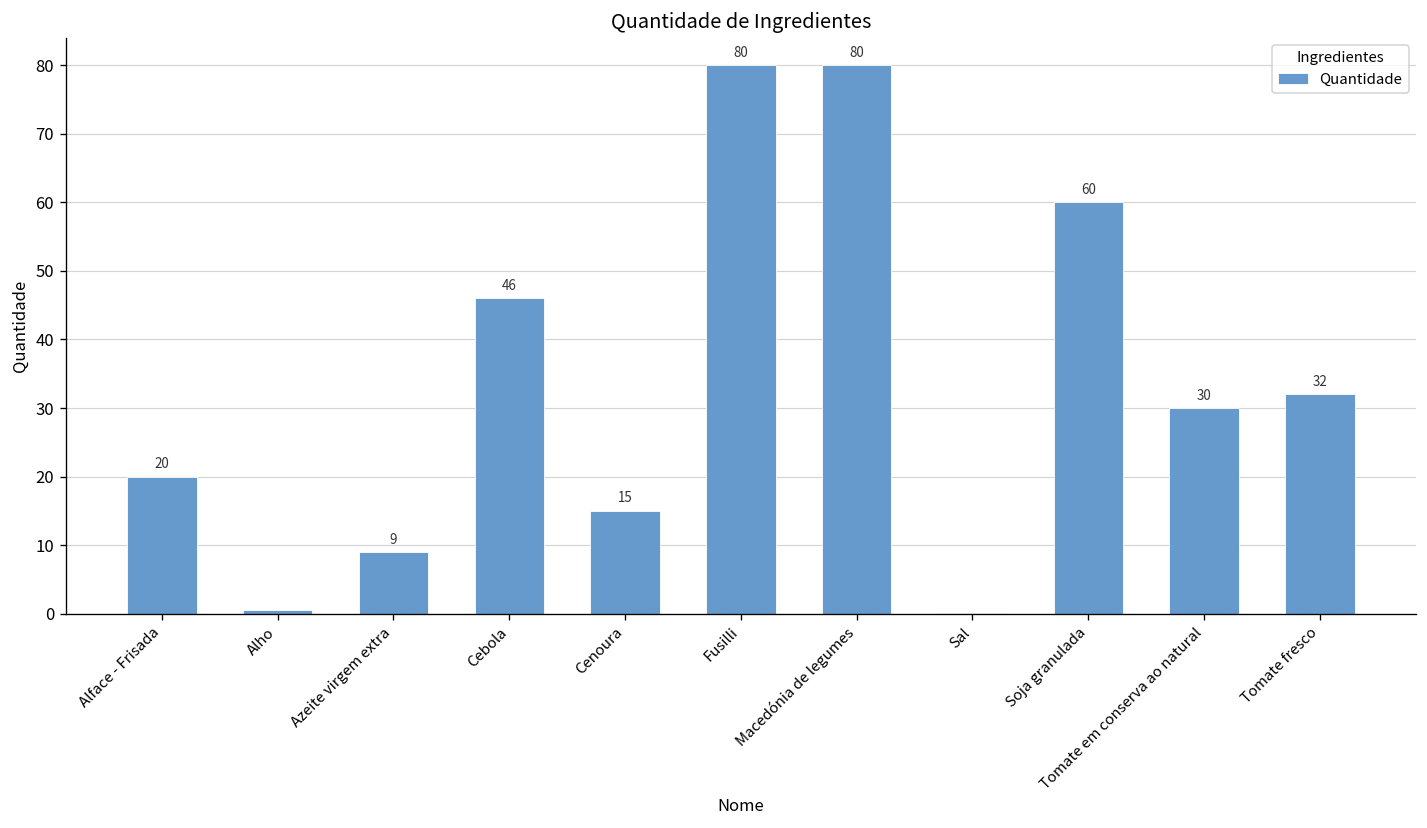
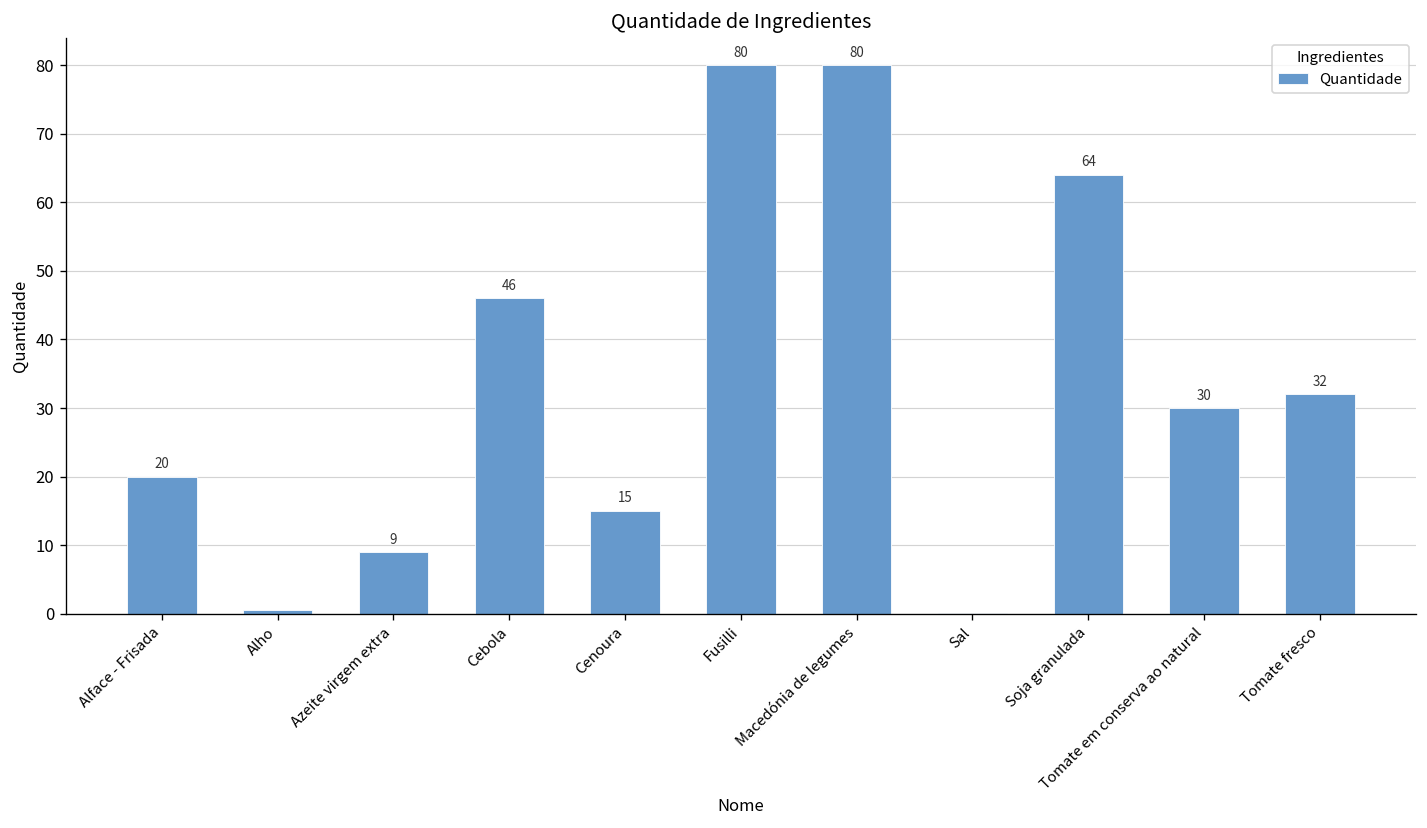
  {
    "Alface - Frisada": 20,
    "Azeite virgem extra": 9,
    "Cebola": 46,
    "Cenoura": 15,
    "Fusilli": 80,
    "Macedónia de legumes": 80,
-   "Soja granulada": 60,
+   "Soja granulada": 64,
    "Tomate em conserva ao natural": 30,
    "Tomate fresco": 32
  }
